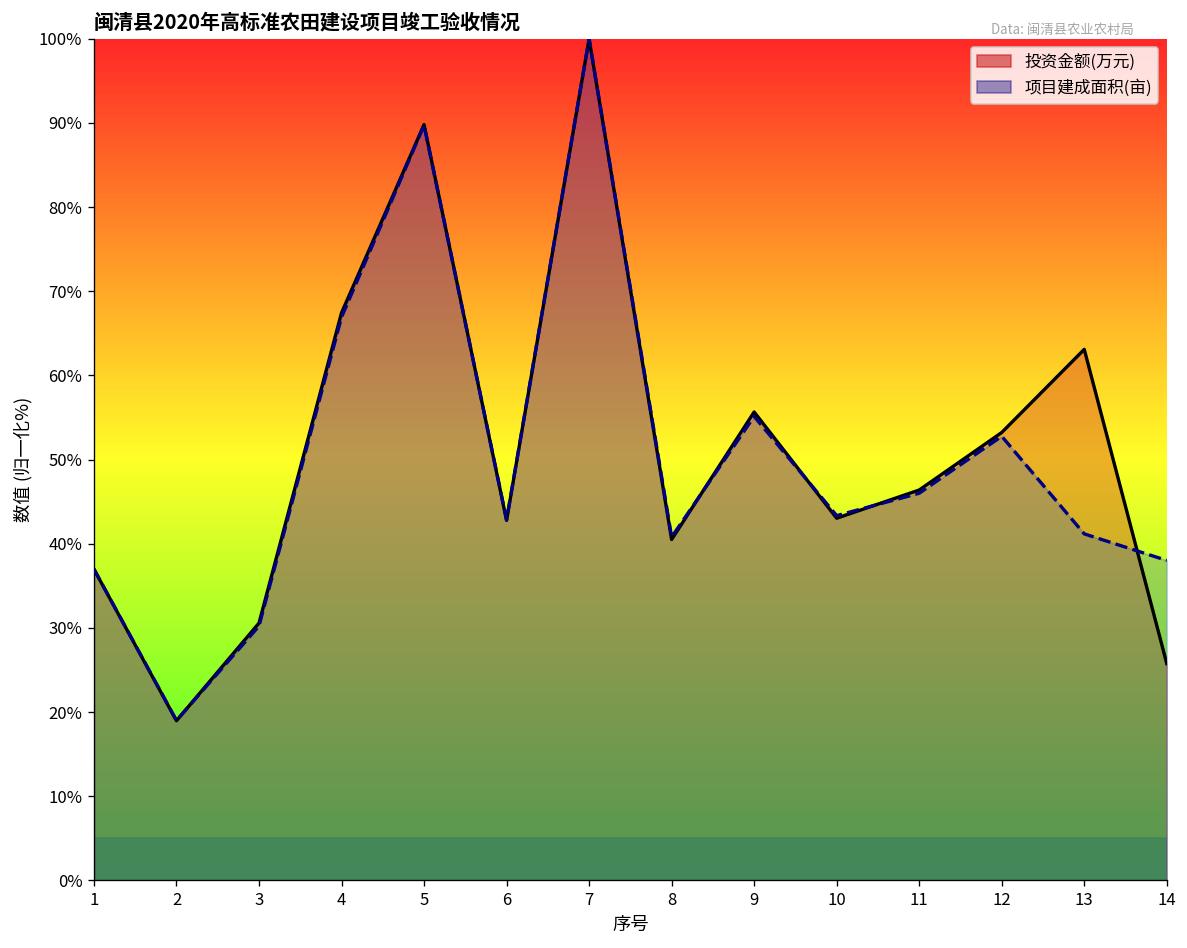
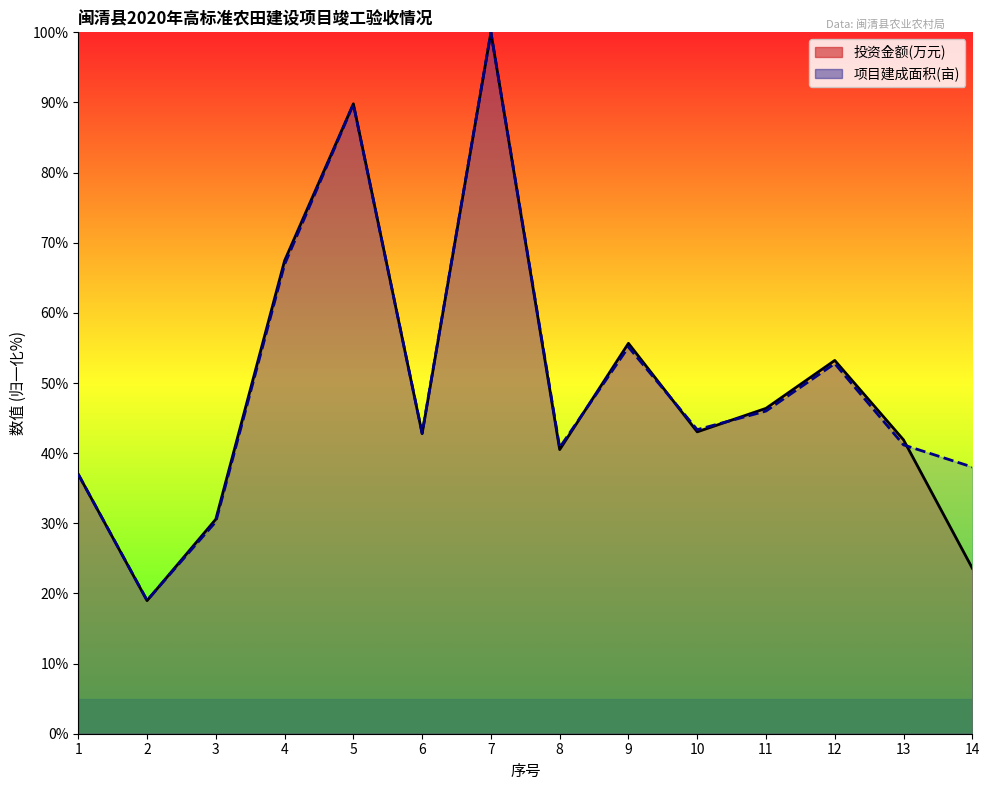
  {
    "投资金额(万元)": {
      "4": "67%",
      "9": "56%",
      "11": "46%",
      "12": "53%",
-     "13": "63%",
-     "14": "26%"
+     "13": "42%",
+     "14": "24%"
    }
  }
